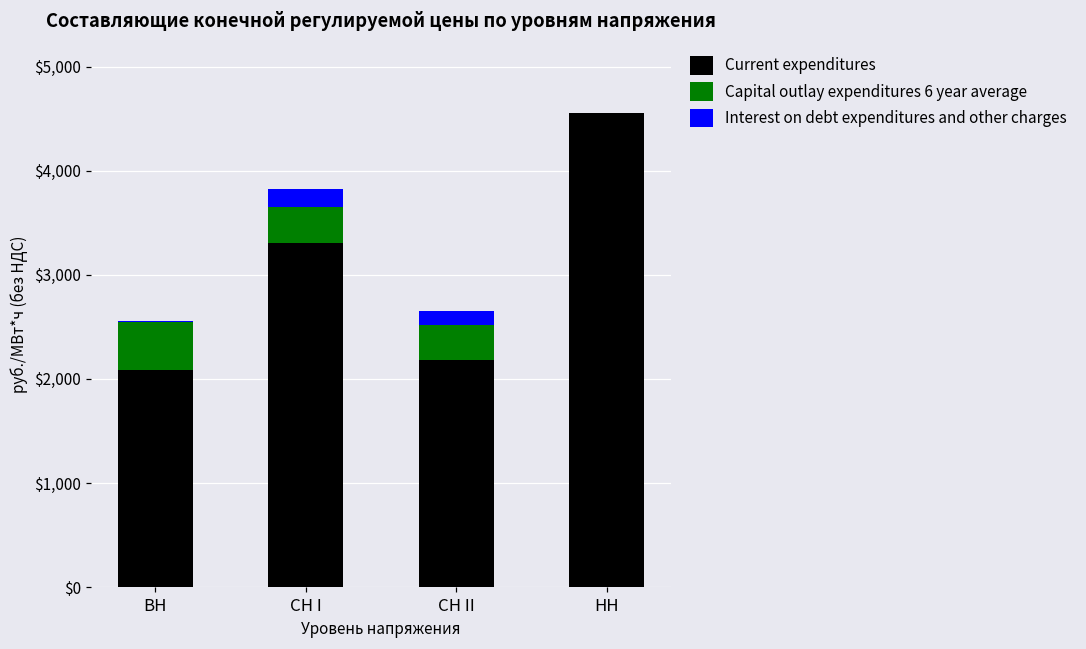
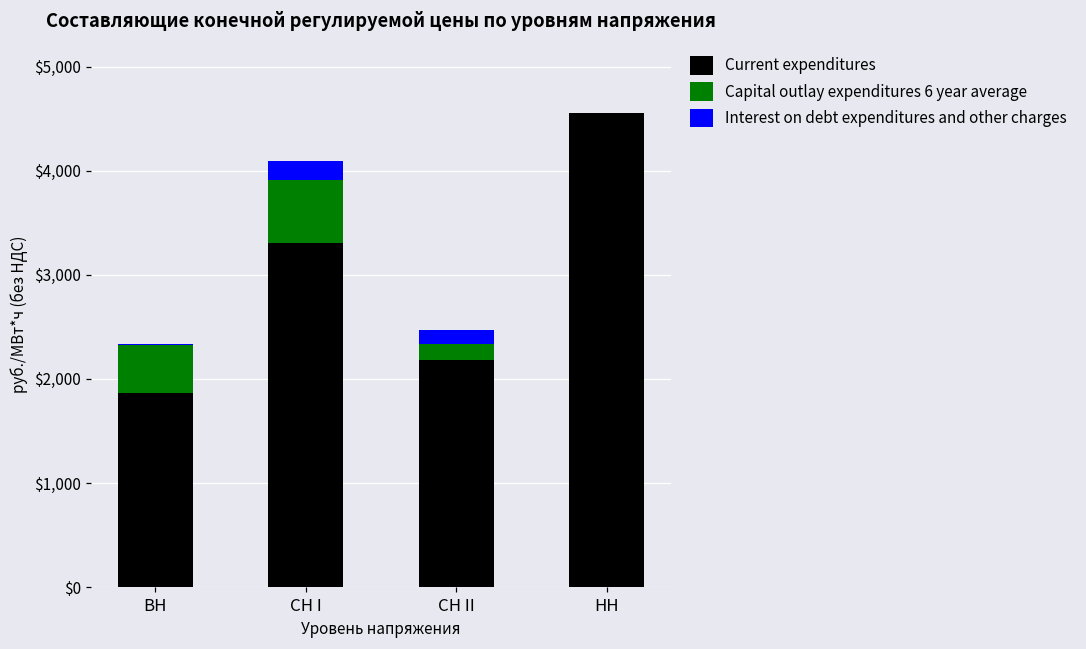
  {
    "Current expenditures": {
-     "ВН": "$2,100",
+     "ВН": "$1,900",
      "СН I": "$3,300",
      "СН II": "$2,200",
      "НН": "$4,600"
    },
    "Capital outlay expenditures 6 year average": {
      "ВН": "$500",
-     "СН I": "$300",
-     "СН II": "$300",
+     "СН I": "$600",
+     "СН II": "$200",
      "НН": "$0"
    },
    "Interest on debt expenditures and other charges": {
      "СН I": "$200",
      "СН II": "$100",
      "НН": "$0"
    }
  }
